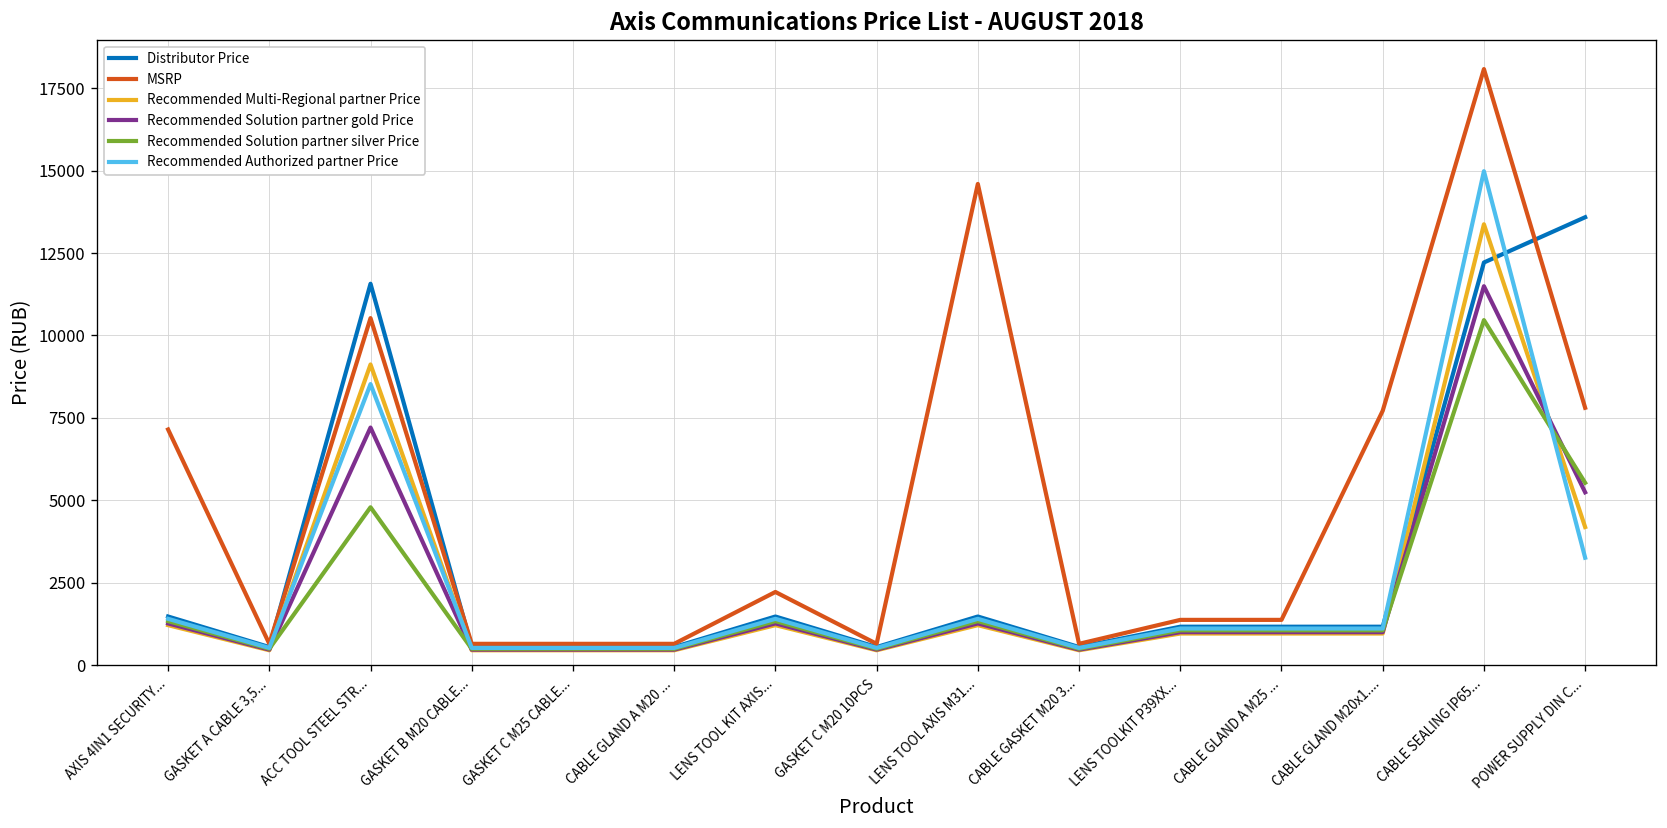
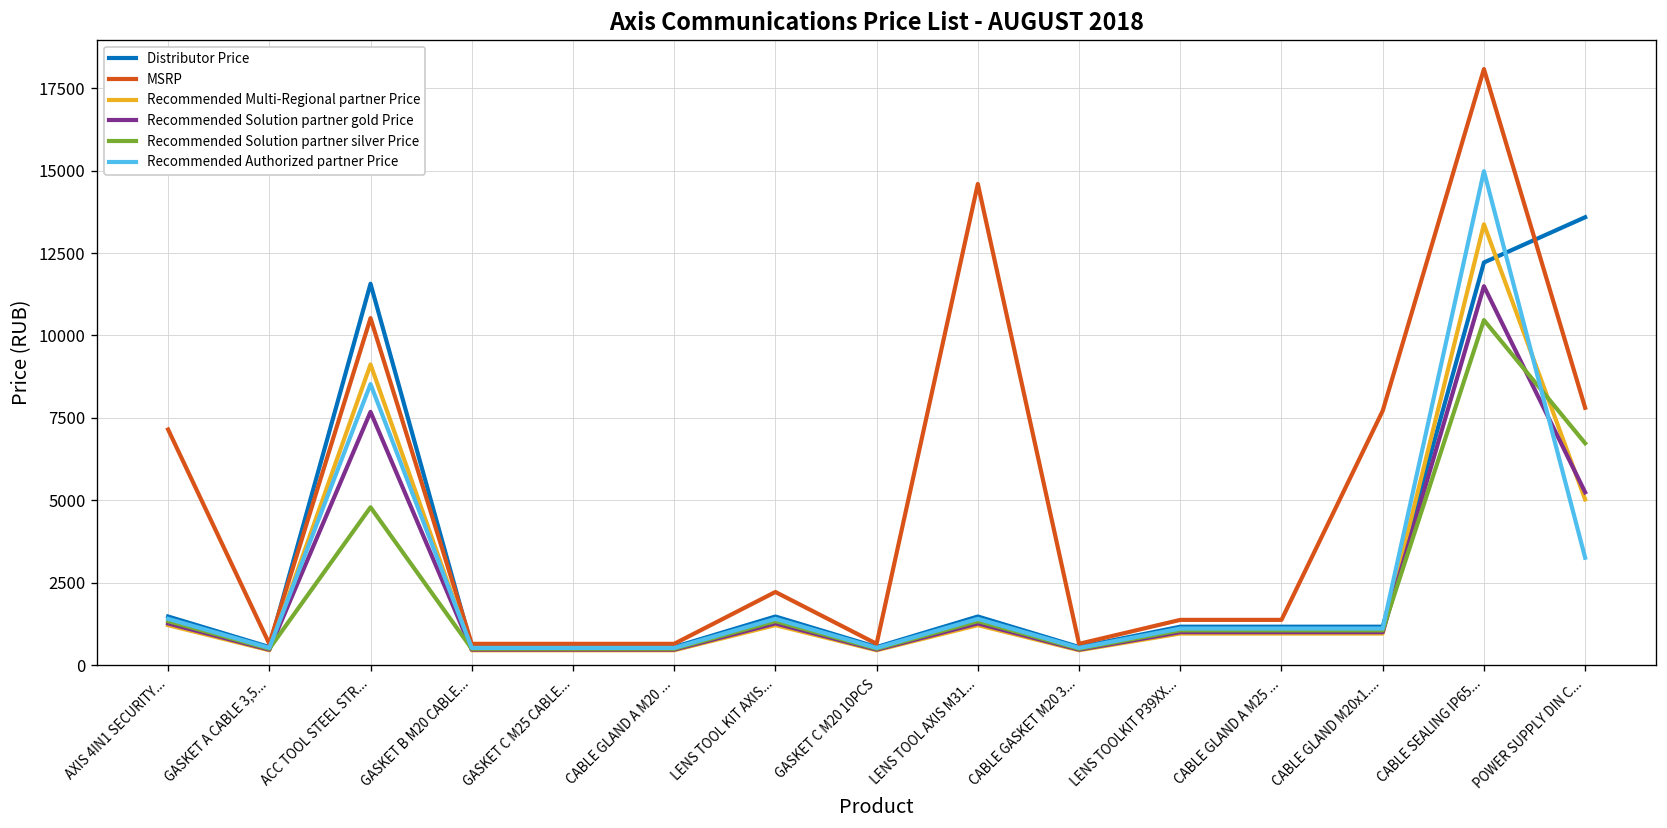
  {
    "Distributor Price": {
      "ACC TOOL STEEL STR...": 11600,
      "CABLE SEALING IP65...": 12200,
      "POWER SUPPLY DIN C...": 13600
    },
    "MSRP": {
      "AXIS 4IN1 SECURITY...": 7200,
      "GASKET A CABLE 3,5...": 700,
      "ACC TOOL STEEL STR...": 10500,
      "GASKET B M20 CABLE...": 700,
      "GASKET C M25 CABLE...": 700,
      "CABLE GLAND A M20 ...": 700,
      "LENS TOOL KIT AXIS...": 2200,
      "GASKET C M20 10PCS": 700,
      "LENS TOOL AXIS M31...": 14600,
      "CABLE GASKET M20 3...": 700,
      "LENS TOOLKIT P39XX...": 1400,
      "CABLE GLAND A M25 ...": 1400,
      "CABLE GLAND M20x1....": 7700,
      "CABLE SEALING IP65...": 18100,
      "POWER SUPPLY DIN C...": 7800
    },
    "Recommended Multi-Regional partner Price": {
      "ACC TOOL STEEL STR...": 9100,
      "CABLE SEALING IP65...": 13400,
-     "POWER SUPPLY DIN C...": 4200
+     "POWER SUPPLY DIN C...": 5000
    },
    "Recommended Solution partner gold Price": {
-     "ACC TOOL STEEL STR...": 7200,
+     "ACC TOOL STEEL STR...": 7700,
      "CABLE SEALING IP65...": 11500,
      "POWER SUPPLY DIN C...": 5200
    },
    "Recommended Solution partner silver Price": {
      "ACC TOOL STEEL STR...": 4800,
      "CABLE SEALING IP65...": 10500,
-     "POWER SUPPLY DIN C...": 5500
+     "POWER SUPPLY DIN C...": 6700
    },
    "Recommended Authorized partner Price": {
      "ACC TOOL STEEL STR...": 8500,
      "CABLE SEALING IP65...": 15000,
      "POWER SUPPLY DIN C...": 3300
    }
  }
